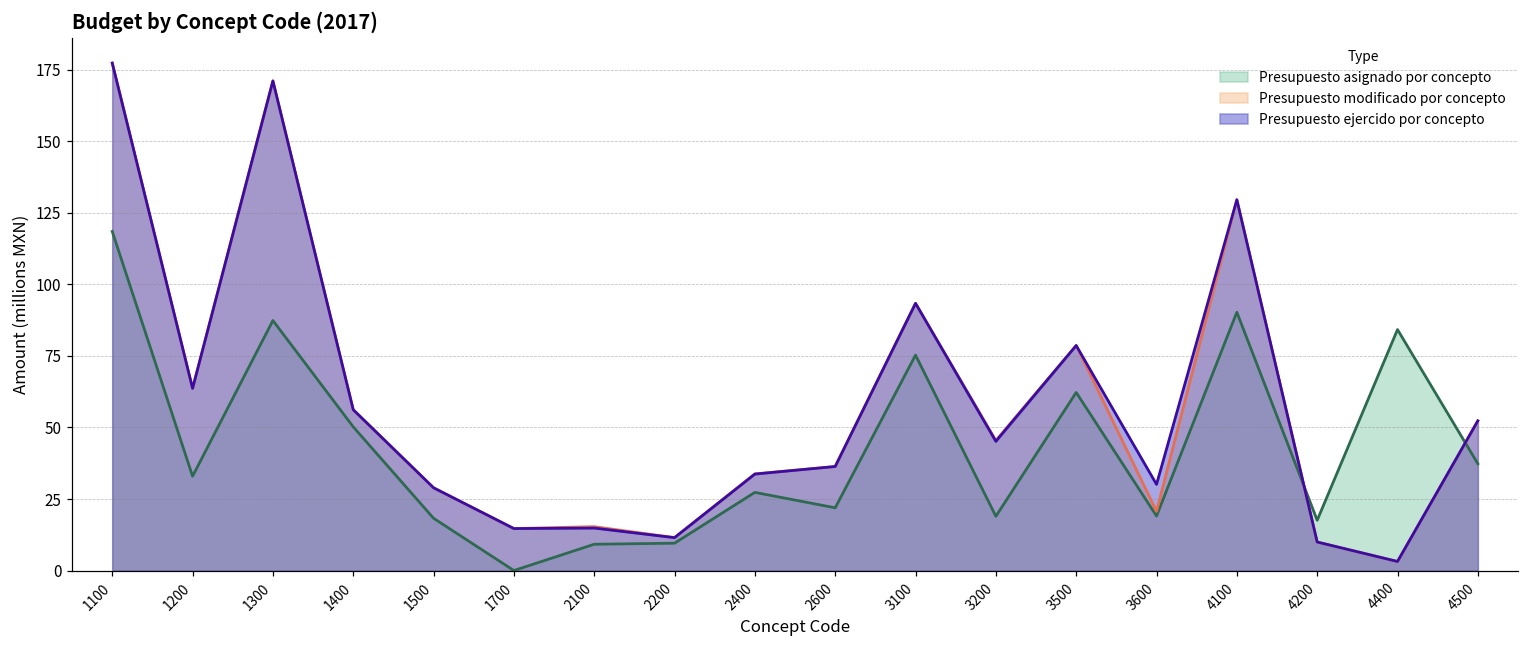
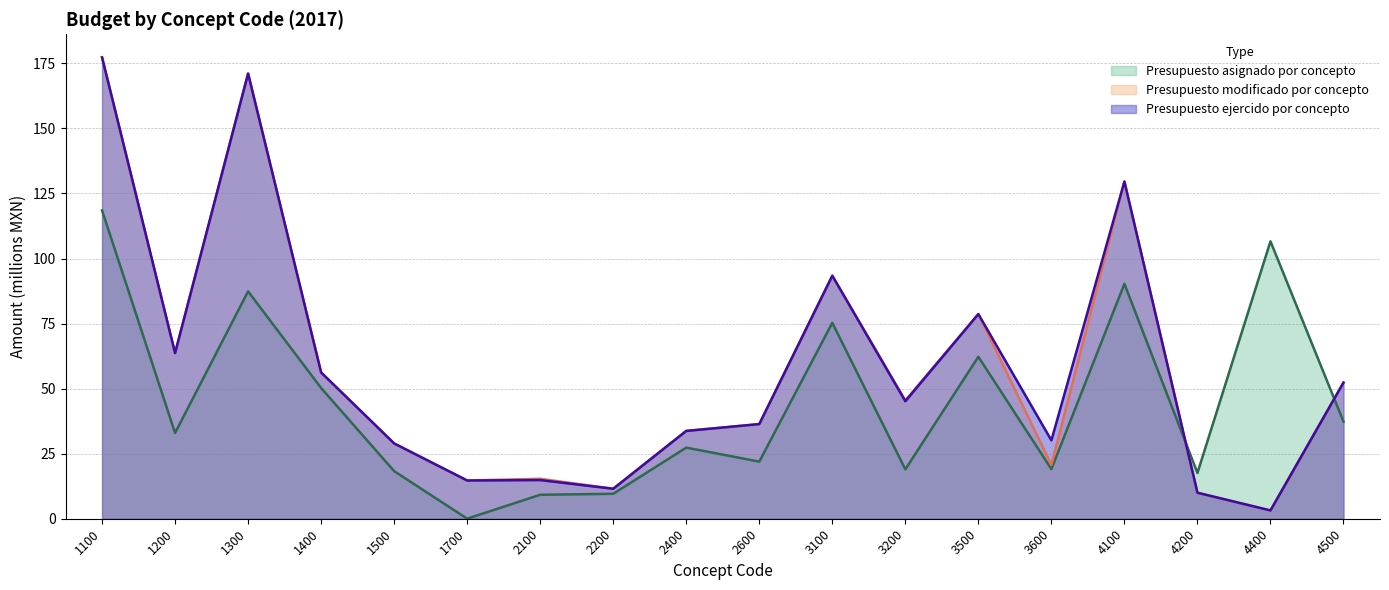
  {
    "Presupuesto asignado por concepto": {
      "1100": 118,
      "1200": 33,
      "1300": 87,
      "1400": 50,
      "1500": 18,
      "1700": 0,
      "2100": 9,
      "2200": 10,
      "2400": 27,
      "2600": 22,
      "3100": 75,
      "3200": 19,
      "3500": 62,
      "3600": 19,
      "4100": 90,
      "4200": 18,
-     "4400": 84,
+     "4400": 107,
      "4500": 37
    },
    "Presupuesto modificado por concepto": {
      "3600": 21
    },
    "Presupuesto ejercido por concepto": {
      "3600": 30
    }
  }
